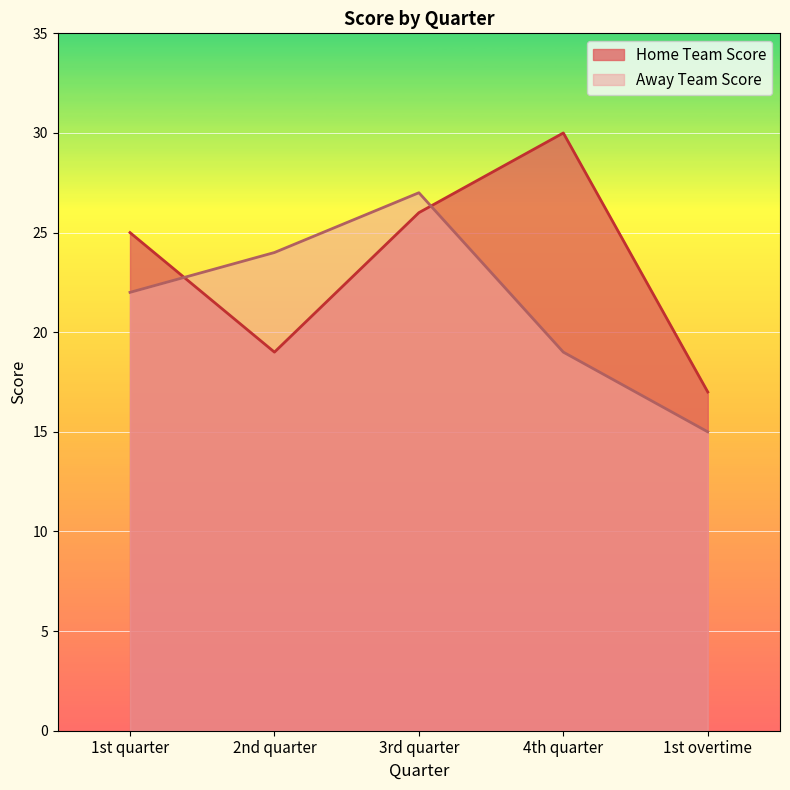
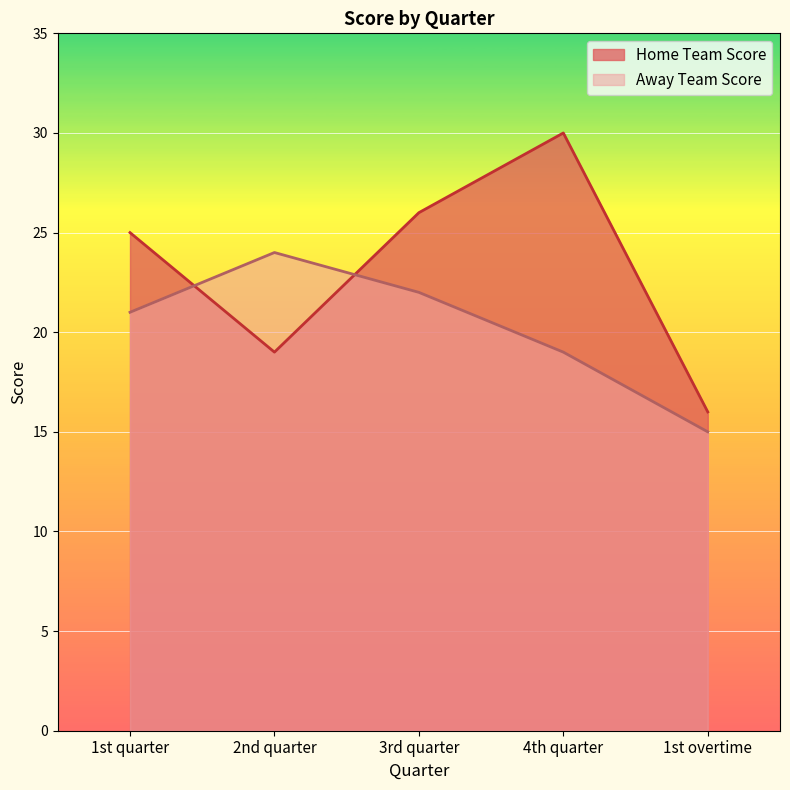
  {
    "Home Team Score": {
      "1st quarter": 25,
      "2nd quarter": 19,
      "3rd quarter": 26,
      "4th quarter": 30,
-     "1st overtime": 17
+     "1st overtime": 16
    },
    "Away Team Score": {
-     "1st quarter": 22,
+     "1st quarter": 21,
      "2nd quarter": 24,
-     "3rd quarter": 27,
+     "3rd quarter": 22,
      "4th quarter": 19,
      "1st overtime": 15
    }
  }
